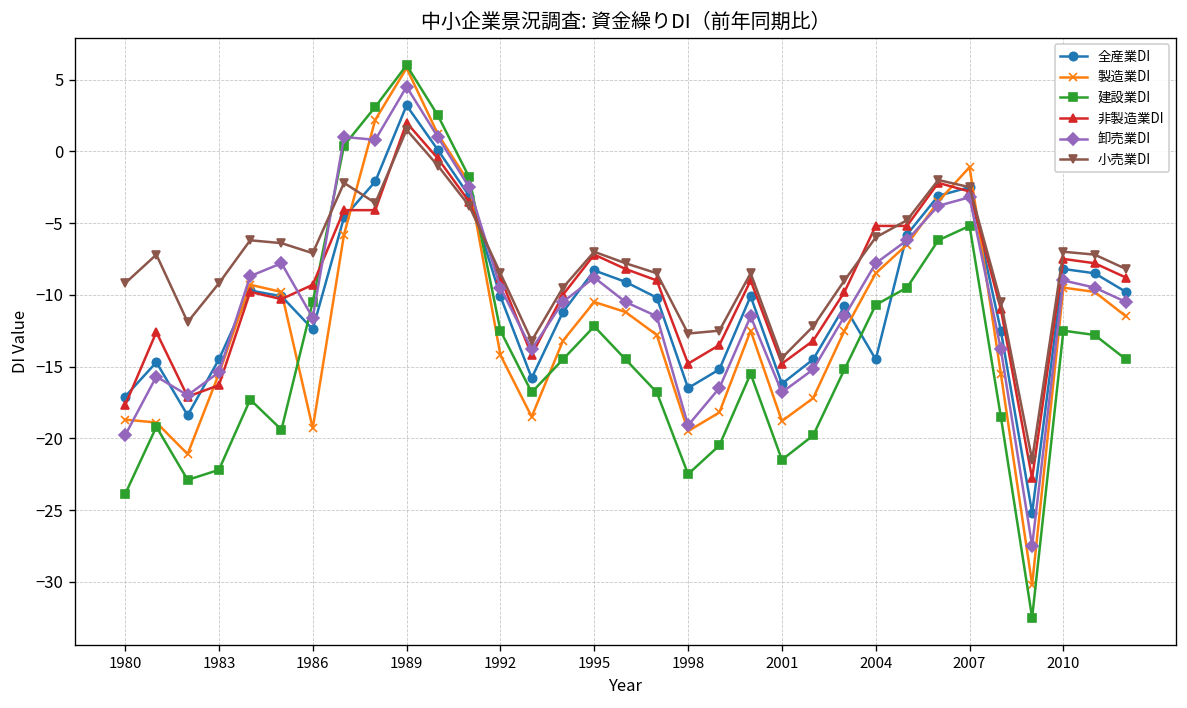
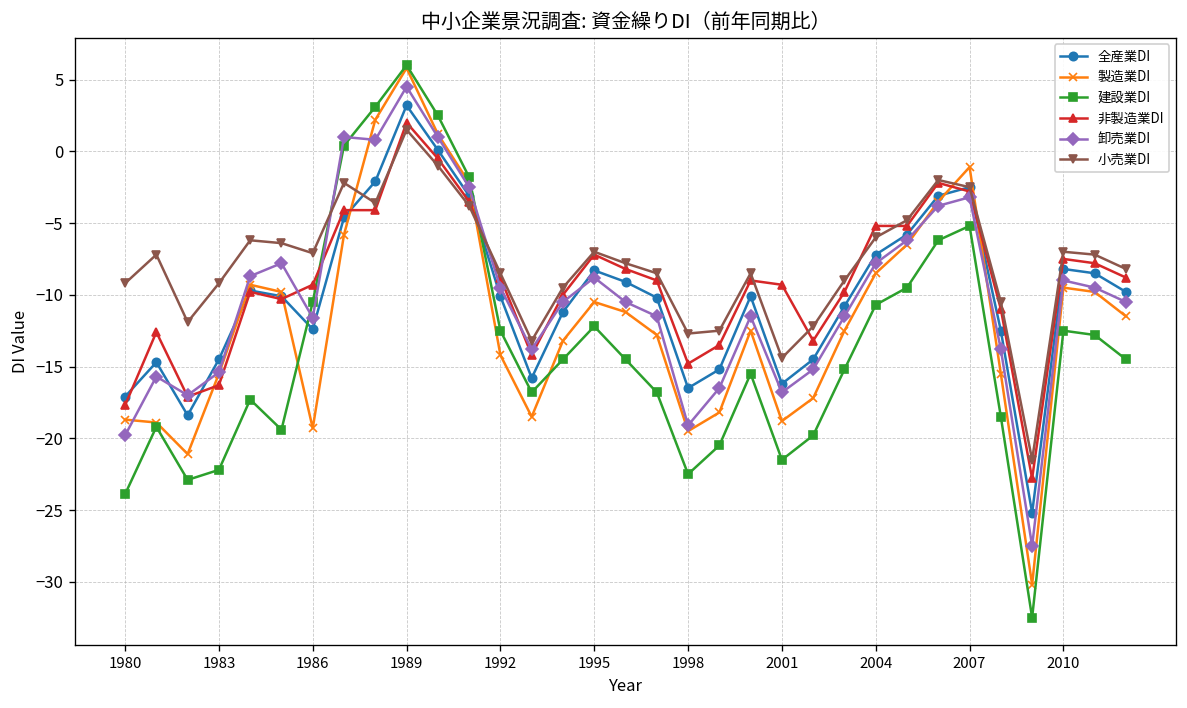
  {
    "全産業DI": {
      "1980": -17.1,
      "1983": -14.5,
      "1986": -12.4,
      "1989": 3.2,
      "1992": -10.1,
      "1995": -8.3,
      "1998": -16.5,
      "2001": -16.2,
-     "2004": -14.5,
+     "2004": -7.2,
      "2010": -8.2
    },
    "製造業DI": {
      "1980": -18.7,
      "1986": -19.3,
      "1992": -14.2,
      "1995": -10.5,
      "1998": -19.5,
      "2001": -18.8,
      "2004": -8.5,
      "2007": -1.1,
      "2010": -9.5
    },
    "建設業DI": {
      "1980": -23.9,
      "1983": -22.2,
      "1986": -10.5,
      "1992": -12.5,
      "1995": -12.2,
      "1998": -22.5,
      "2001": -21.5,
      "2004": -10.7,
      "2007": -5.2,
      "2010": -12.5
    },
    "非製造業DI": {
      "1980": -17.7,
      "1983": -16.3,
      "1986": -9.3,
      "1989": 2.0,
      "1992": -8.8,
      "1998": -14.8,
-     "2001": -14.8,
+     "2001": -9.3,
      "2004": -5.2,
      "2007": -2.8,
      "2010": -7.5
    },
    "卸売業DI": {
      "1980": -19.8,
      "1986": -11.6,
      "1989": 4.5,
      "1992": -9.5,
      "1995": -8.8,
      "1998": -19.1,
      "2001": -16.8,
      "2004": -7.8,
      "2007": -3.2,
      "2010": -9.0
    },
    "小売業DI": {
      "1980": -9.2,
      "1983": -9.2,
      "1986": -7.1,
      "1989": 1.5,
      "1992": -8.5,
      "1998": -12.7,
      "2001": -14.4,
      "2004": -6.0,
      "2010": -7.0
    }
  }
